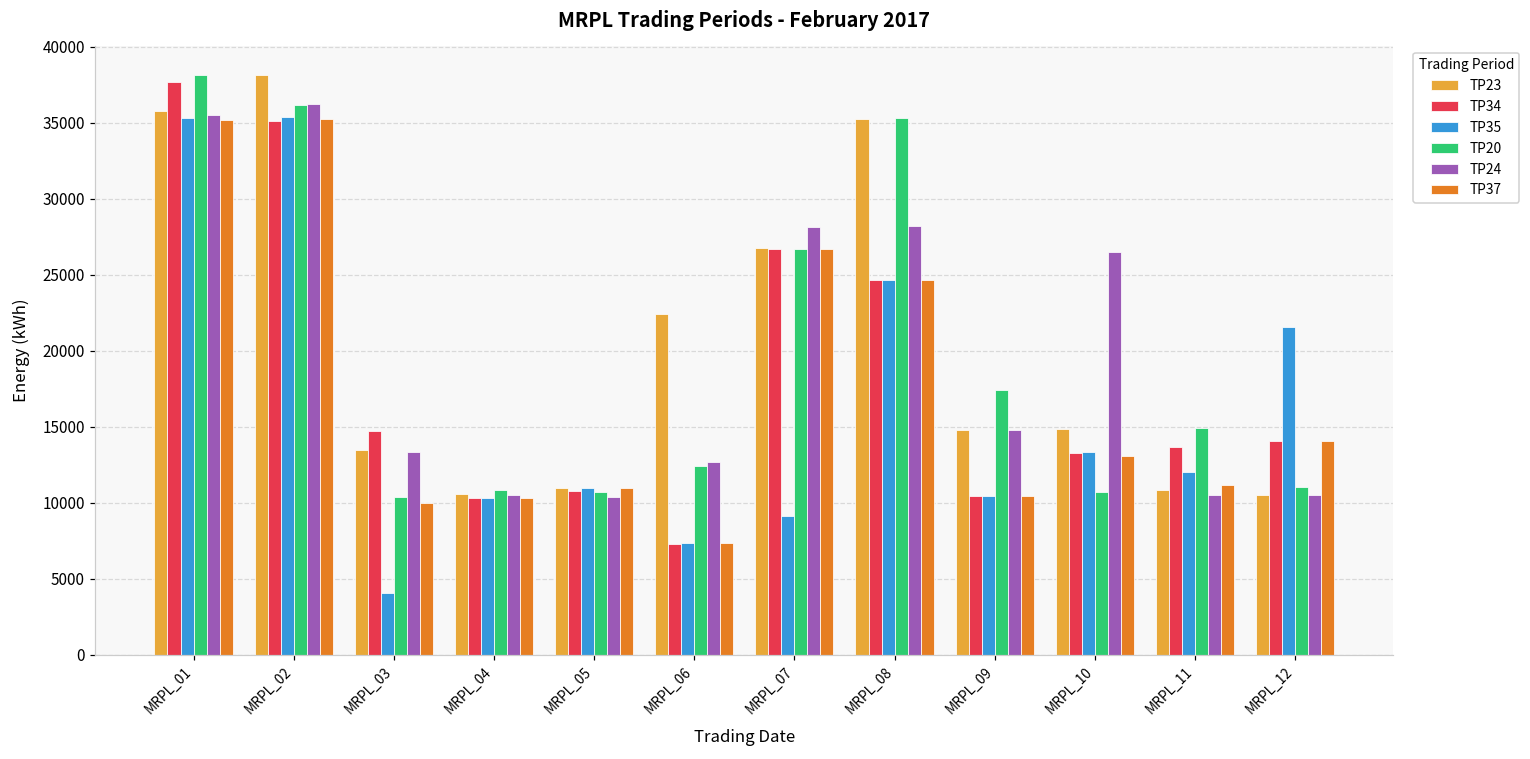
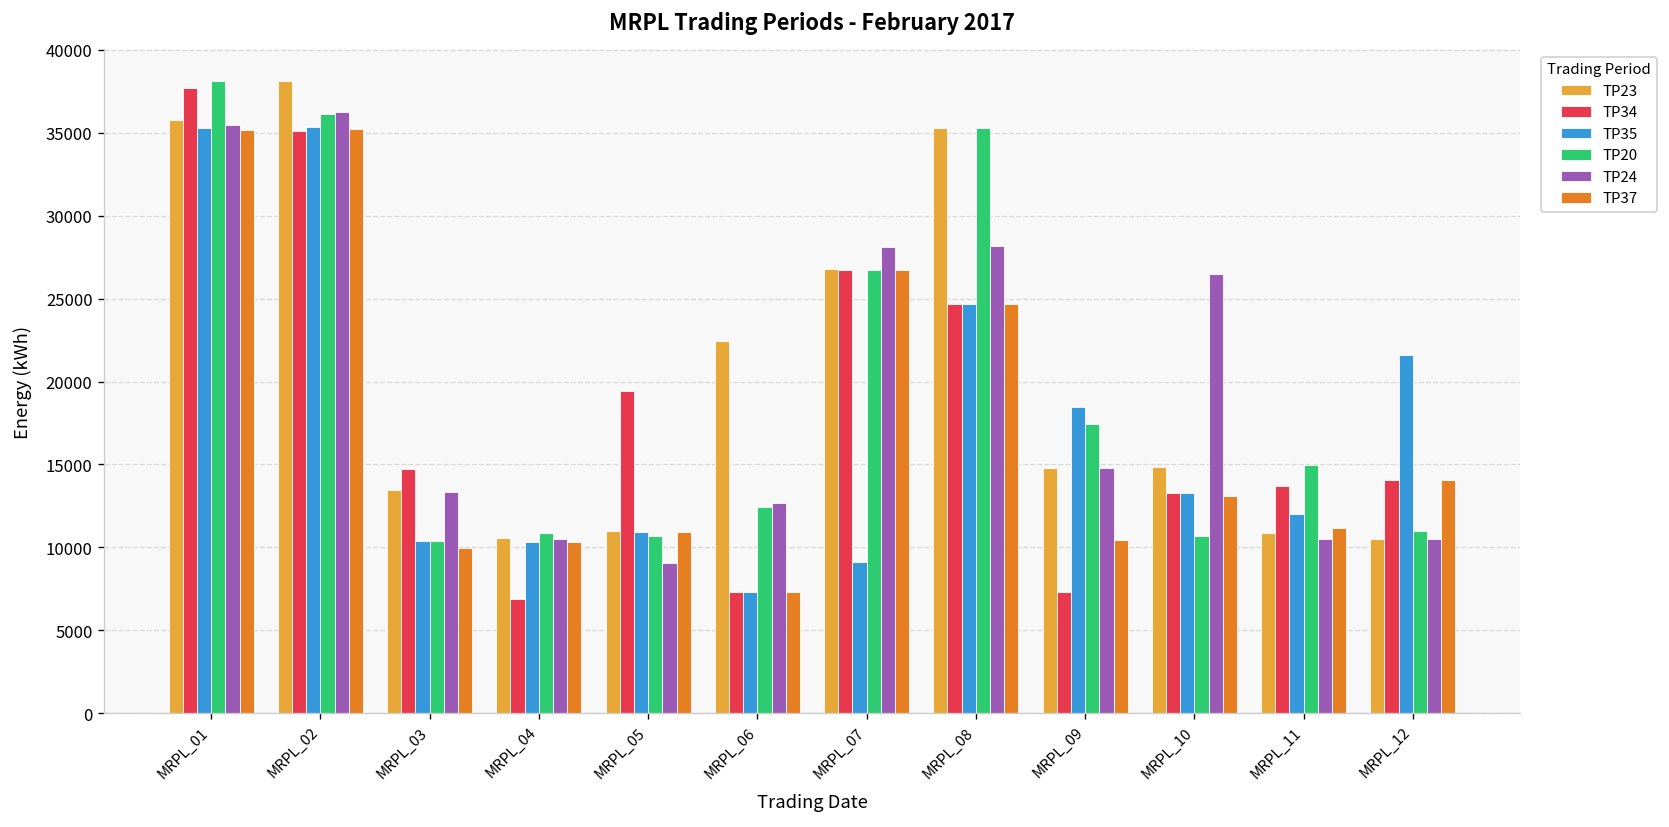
  {
    "TP34": {
      "MRPL_01": 37700,
      "MRPL_02": 35100,
      "MRPL_03": 14700,
-     "MRPL_04": 10300,
-     "MRPL_05": 10800,
+     "MRPL_04": 6900,
+     "MRPL_05": 19400,
      "MRPL_06": 7300,
      "MRPL_07": 26700,
      "MRPL_08": 24700,
-     "MRPL_09": 10500,
+     "MRPL_09": 7300,
      "MRPL_10": 13300,
      "MRPL_11": 13700,
      "MRPL_12": 14000
    },
    "TP35": {
      "MRPL_01": 35300,
      "MRPL_02": 35400,
-     "MRPL_03": 4100,
+     "MRPL_03": 10400,
      "MRPL_04": 10300,
      "MRPL_05": 10900,
      "MRPL_06": 7300,
      "MRPL_07": 9100,
      "MRPL_08": 24700,
-     "MRPL_09": 10400,
+     "MRPL_09": 18400,
      "MRPL_10": 13300,
      "MRPL_11": 12000,
      "MRPL_12": 21600
    },
    "TP20": {
      "MRPL_01": 38200,
      "MRPL_02": 36200,
      "MRPL_03": 10400,
      "MRPL_04": 10800,
      "MRPL_05": 10700,
      "MRPL_06": 12400,
      "MRPL_07": 26700,
      "MRPL_08": 35300,
      "MRPL_09": 17400,
      "MRPL_10": 10700,
      "MRPL_11": 14900,
      "MRPL_12": 11000
    },
    "TP24": {
      "MRPL_01": 35500,
      "MRPL_02": 36300,
      "MRPL_03": 13300,
      "MRPL_04": 10500,
-     "MRPL_05": 10400,
+     "MRPL_05": 9100,
      "MRPL_06": 12700,
      "MRPL_07": 28100,
      "MRPL_08": 28200,
      "MRPL_09": 14800,
      "MRPL_10": 26500,
      "MRPL_11": 10500,
      "MRPL_12": 10500
    }
  }
